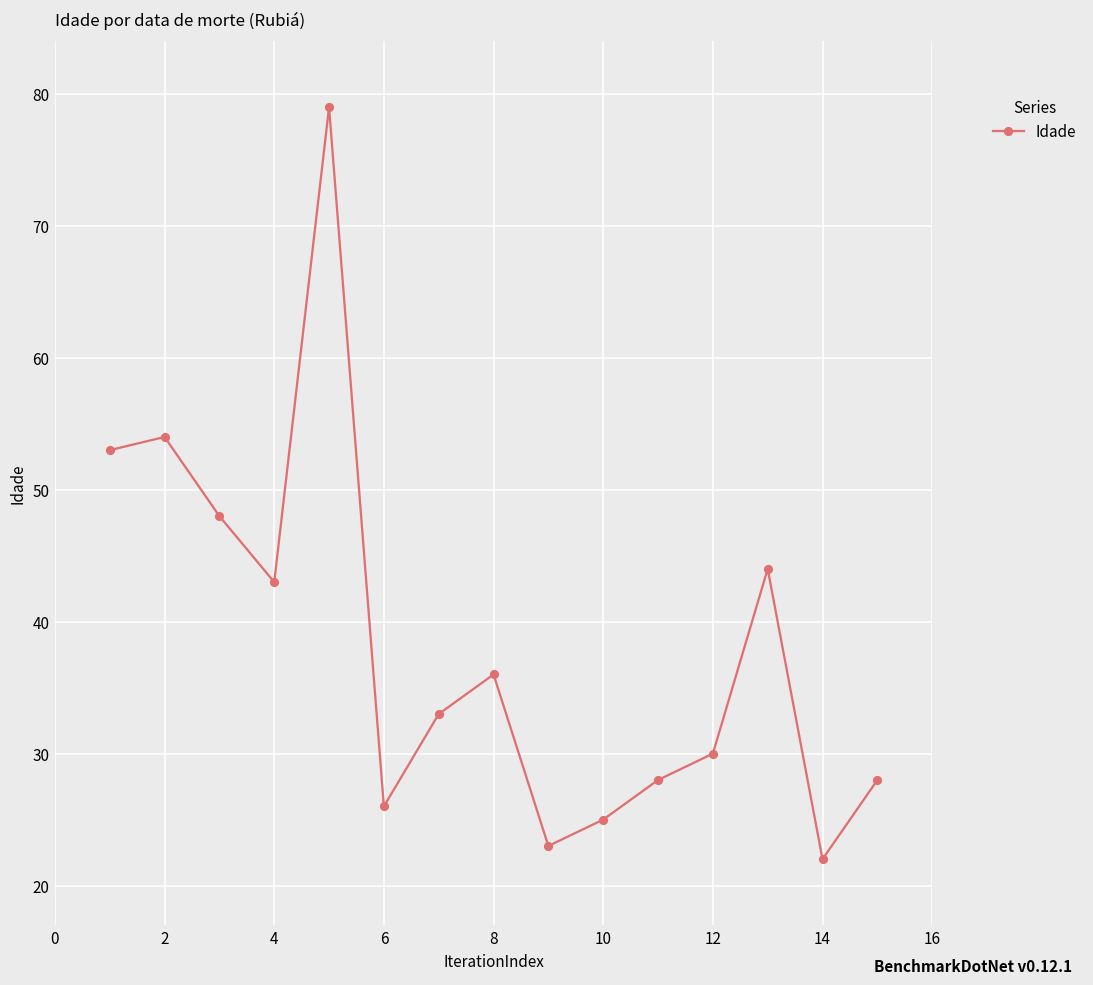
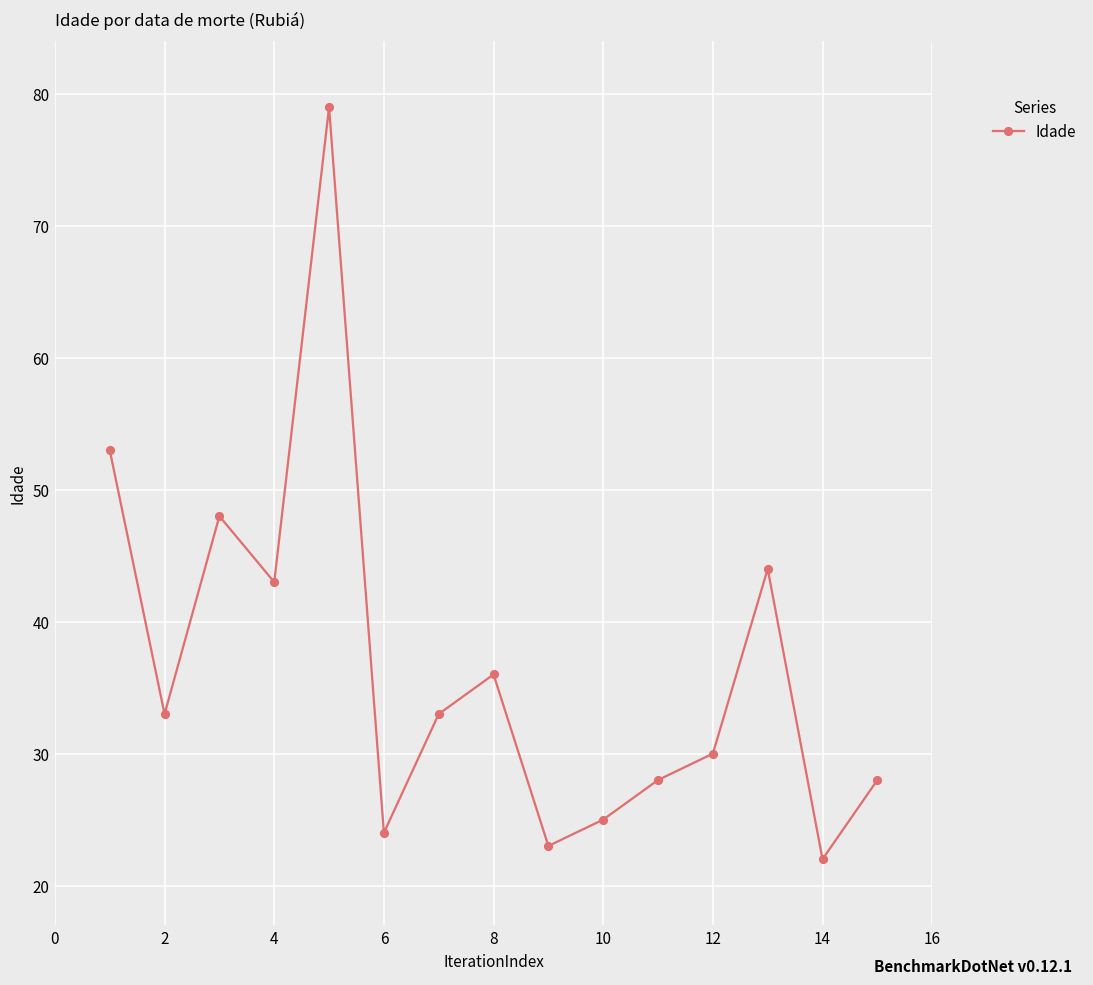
  {
-   "2": 54,
+   "2": 33,
    "4": 43,
-   "6": 26,
+   "6": 24,
    "8": 36,
    "10": 25,
    "12": 30,
    "14": 22
  }
